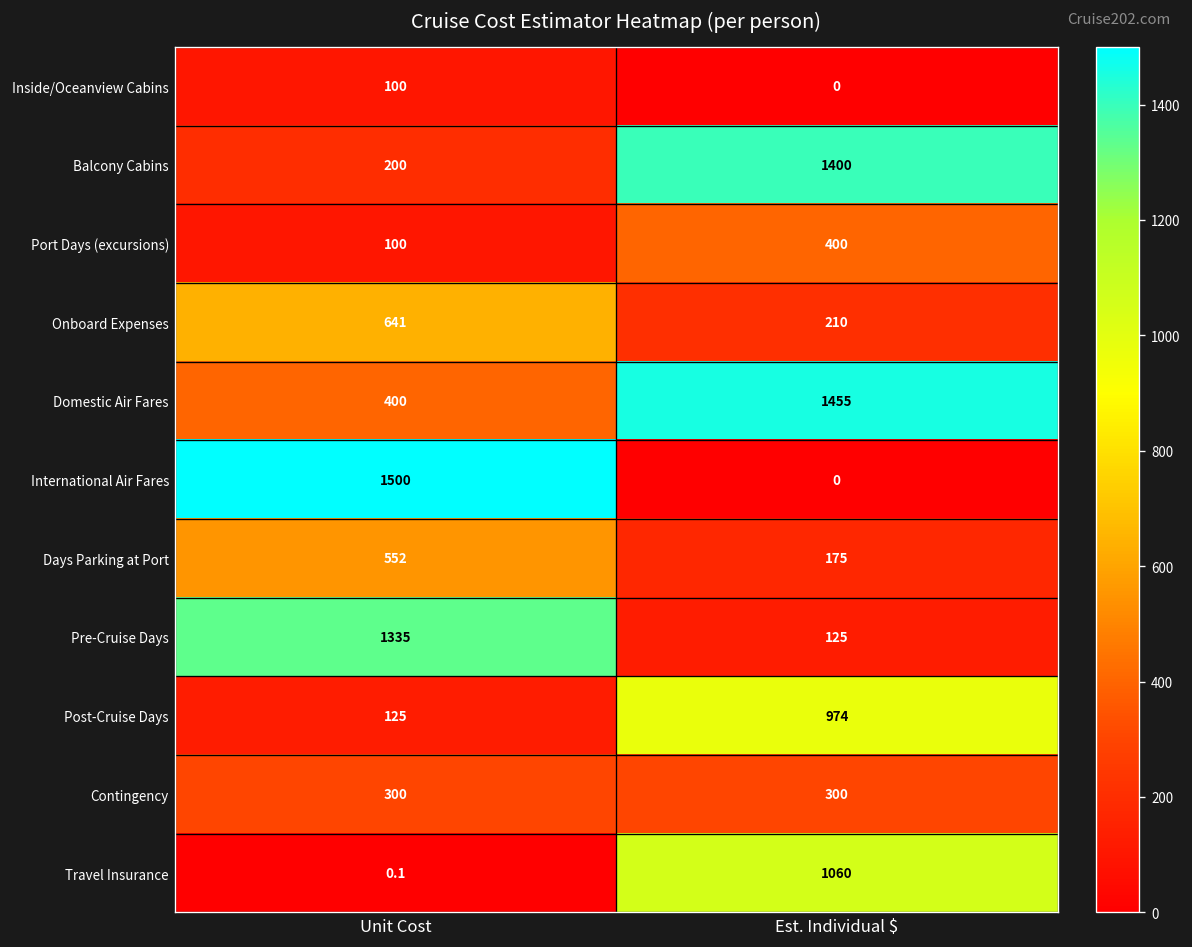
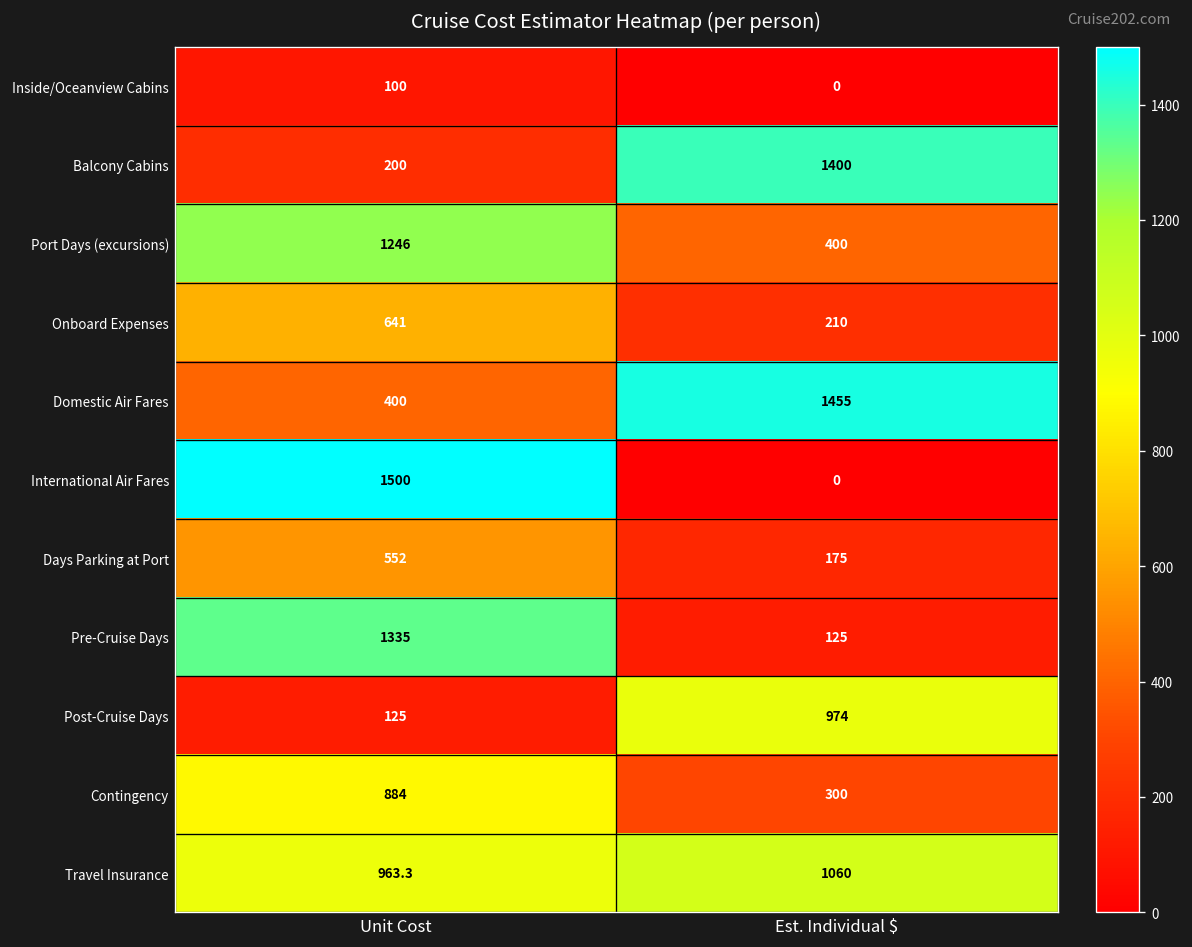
  {
    "Inside/Oceanview Cabins": {
      "Unit Cost": 100,
      "Est. Individual $": 0
    },
    "Balcony Cabins": {
      "Unit Cost": 200,
      "Est. Individual $": 1400
    },
    "Port Days (excursions)": {
-     "Unit Cost": 100,
+     "Unit Cost": 1246,
      "Est. Individual $": 400
    },
    "Onboard Expenses": {
      "Unit Cost": 641,
      "Est. Individual $": 210
    },
    "Domestic Air Fares": {
      "Unit Cost": 400,
      "Est. Individual $": 1455
    },
    "International Air Fares": {
      "Unit Cost": 1500,
      "Est. Individual $": 0
    },
    "Days Parking at Port": {
      "Unit Cost": 552,
      "Est. Individual $": 175
    },
    "Pre-Cruise Days": {
      "Unit Cost": 1335,
      "Est. Individual $": 125
    },
    "Post-Cruise Days": {
      "Unit Cost": 125,
      "Est. Individual $": 974
    },
    "Contingency": {
-     "Unit Cost": 300,
+     "Unit Cost": 884,
      "Est. Individual $": 300
    },
    "Travel Insurance": {
-     "Unit Cost": 0.1,
+     "Unit Cost": 963.3,
      "Est. Individual $": 1060
    }
  }
